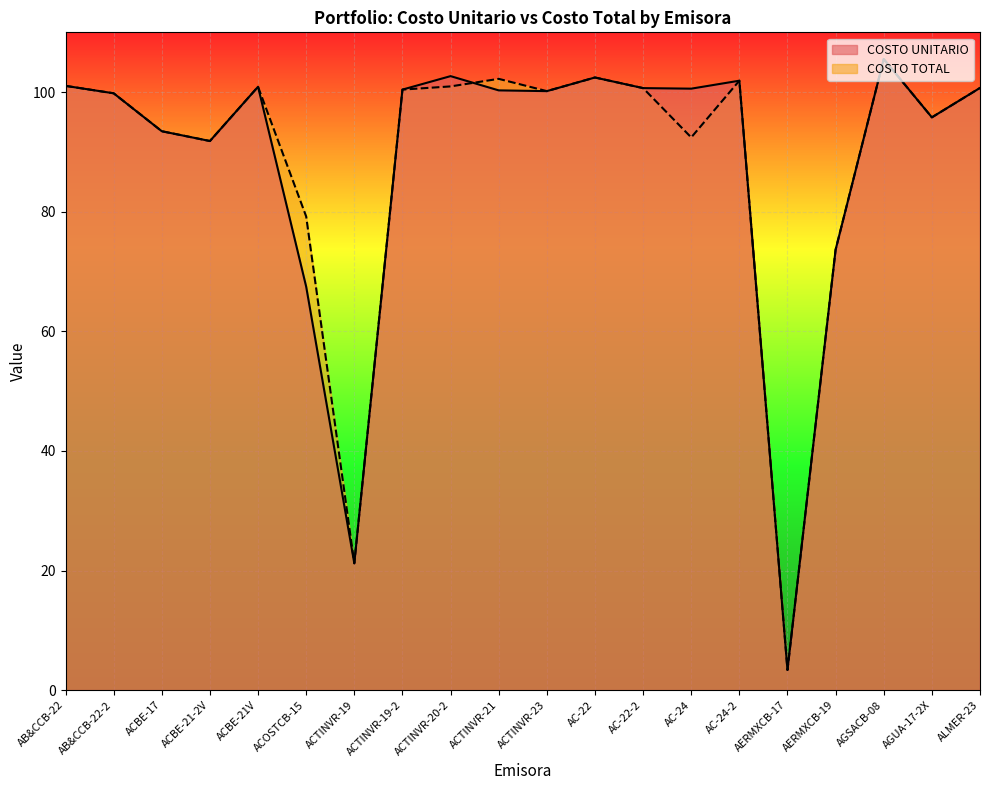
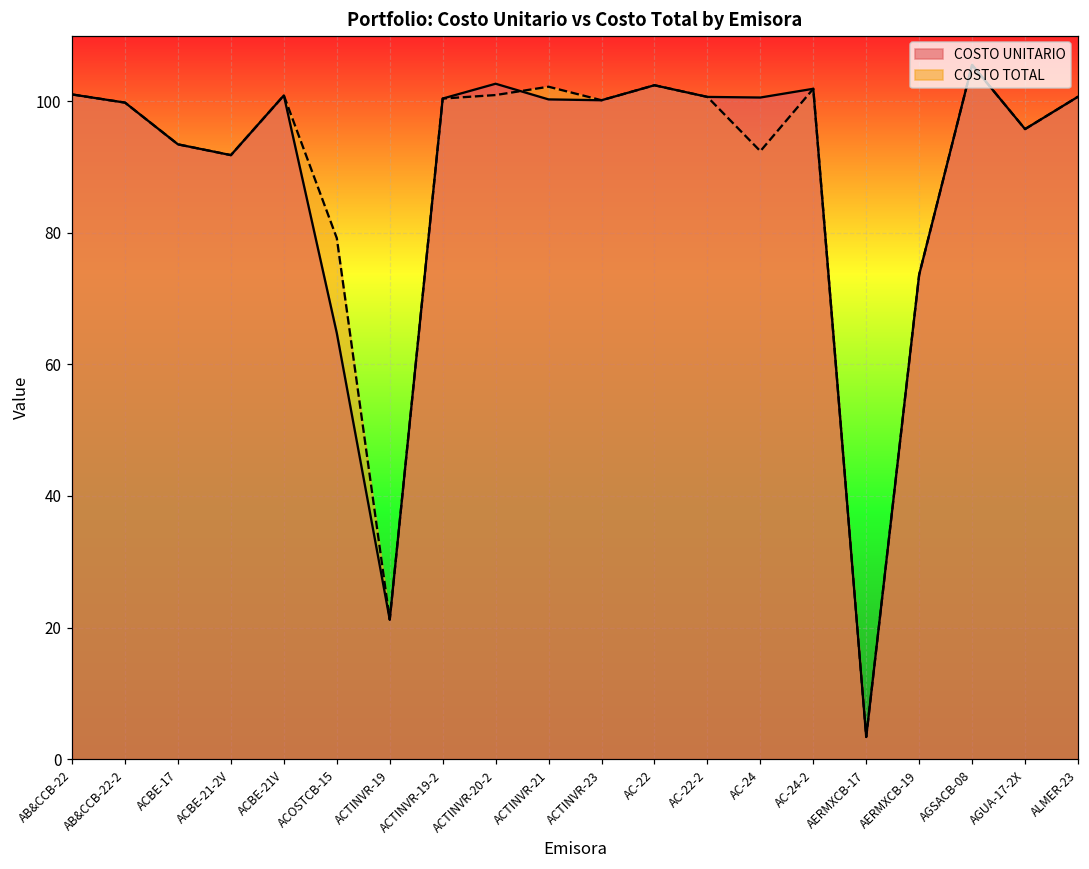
  {
    "COSTO UNITARIO": {
-     "ACOSTCB-15": 67,
+     "ACOSTCB-15": 65,
      "ACTINVR-20-2": 103,
      "ACTINVR-21": 100,
      "AC-24": 101
    },
    "COSTO TOTAL": {
      "ACOSTCB-15": 79,
      "ACTINVR-20-2": 101,
      "ACTINVR-21": 102,
      "AC-24": 92
    }
  }
